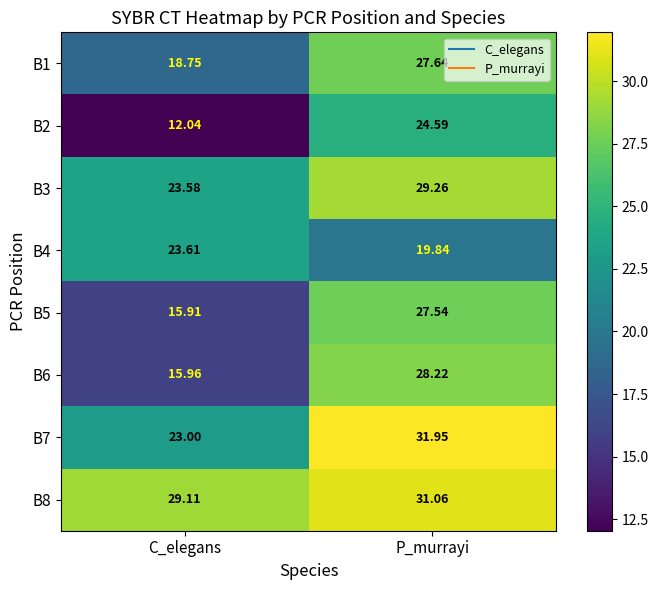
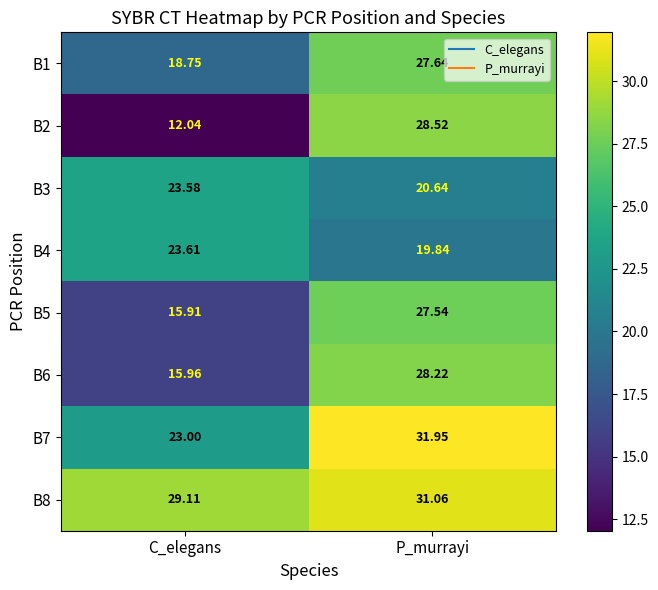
  {
    "B1": {
      "C_elegans": 18.75
    },
    "B2": {
      "C_elegans": 12.04,
-     "P_murrayi": 24.59
+     "P_murrayi": 28.52
    },
    "B3": {
      "C_elegans": 23.58,
-     "P_murrayi": 29.26
+     "P_murrayi": 20.64
    },
    "B4": {
      "C_elegans": 23.61,
      "P_murrayi": 19.84
    },
    "B5": {
      "C_elegans": 15.91,
      "P_murrayi": 27.54
    },
    "B6": {
      "C_elegans": 15.96,
      "P_murrayi": 28.22
    },
    "B7": {
      "C_elegans": 23.00,
      "P_murrayi": 31.95
    },
    "B8": {
      "C_elegans": 29.11,
      "P_murrayi": 31.06
    }
  }
